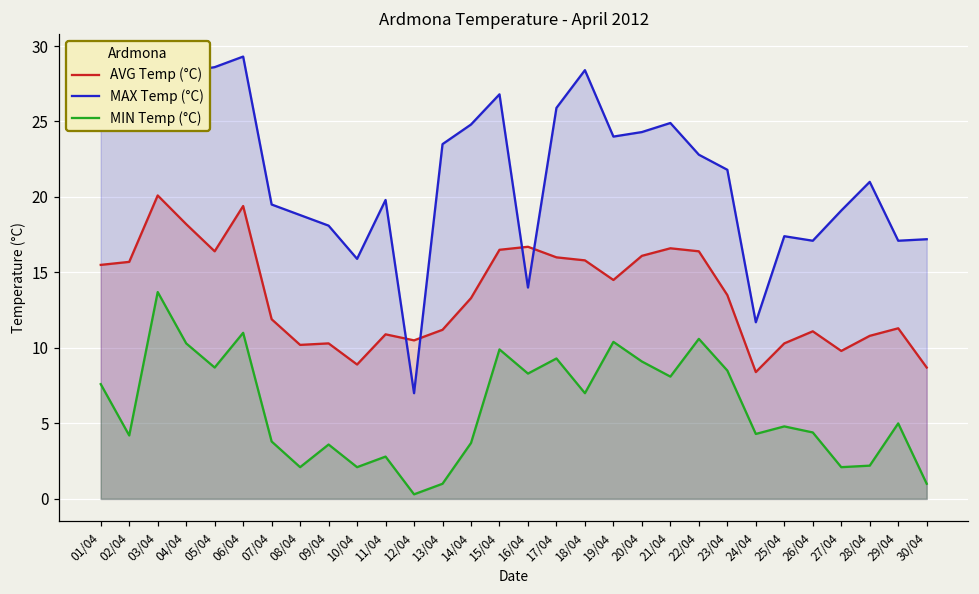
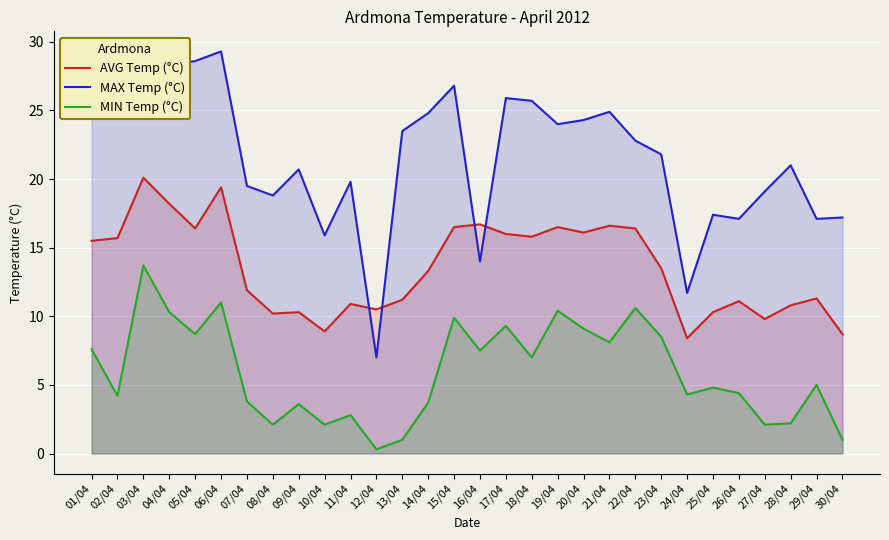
  {
    "AVG Temp (°C)": {
      "01/04": 15.5,
      "02/04": 15.7,
      "03/04": 20.1,
      "04/04": 18.2,
      "05/04": 16.4,
      "06/04": 19.4,
      "07/04": 11.9,
      "08/04": 10.2,
      "09/04": 10.3,
      "10/04": 8.9,
      "11/04": 10.9,
      "12/04": 10.5,
      "13/04": 11.2,
      "14/04": 13.3,
      "15/04": 16.5,
      "16/04": 16.7,
      "17/04": 16.0,
      "18/04": 15.8,
-     "19/04": 14.5,
+     "19/04": 16.5,
      "20/04": 16.1,
      "21/04": 16.6,
      "22/04": 16.4,
      "23/04": 13.5,
      "24/04": 8.4,
      "25/04": 10.3,
      "26/04": 11.1,
      "27/04": 9.8,
      "28/04": 10.8,
      "29/04": 11.3,
      "30/04": 8.7
    },
    "MAX Temp (°C)": {
      "05/04": 28.6,
      "06/04": 29.3,
      "07/04": 19.5,
      "08/04": 18.8,
-     "09/04": 18.1,
+     "09/04": 20.7,
      "10/04": 15.9,
      "11/04": 19.8,
      "12/04": 7.0,
      "13/04": 23.5,
      "14/04": 24.8,
      "15/04": 26.8,
      "16/04": 14.0,
      "17/04": 25.9,
-     "18/04": 28.4,
+     "18/04": 25.7,
      "19/04": 24.0,
      "20/04": 24.3,
      "21/04": 24.9,
      "22/04": 22.8,
      "23/04": 21.8,
      "24/04": 11.7,
      "25/04": 17.4,
      "26/04": 17.1,
      "27/04": 19.1,
      "28/04": 21.0,
      "29/04": 17.1,
      "30/04": 17.2
    },
    "MIN Temp (°C)": {
      "01/04": 7.6,
      "02/04": 4.2,
      "03/04": 13.7,
      "04/04": 10.3,
      "05/04": 8.7,
      "06/04": 11.0,
      "07/04": 3.8,
      "08/04": 2.1,
      "09/04": 3.6,
      "10/04": 2.1,
      "11/04": 2.8,
      "12/04": 0.3,
      "13/04": 1.0,
      "14/04": 3.7,
      "15/04": 9.9,
-     "16/04": 8.3,
+     "16/04": 7.5,
      "17/04": 9.3,
      "18/04": 7.0,
      "19/04": 10.4,
      "20/04": 9.1,
      "21/04": 8.1,
      "22/04": 10.6,
      "23/04": 8.5,
      "24/04": 4.3,
      "25/04": 4.8,
      "26/04": 4.4,
      "27/04": 2.1,
      "28/04": 2.2,
      "29/04": 5.0,
      "30/04": 1.0
    }
  }
